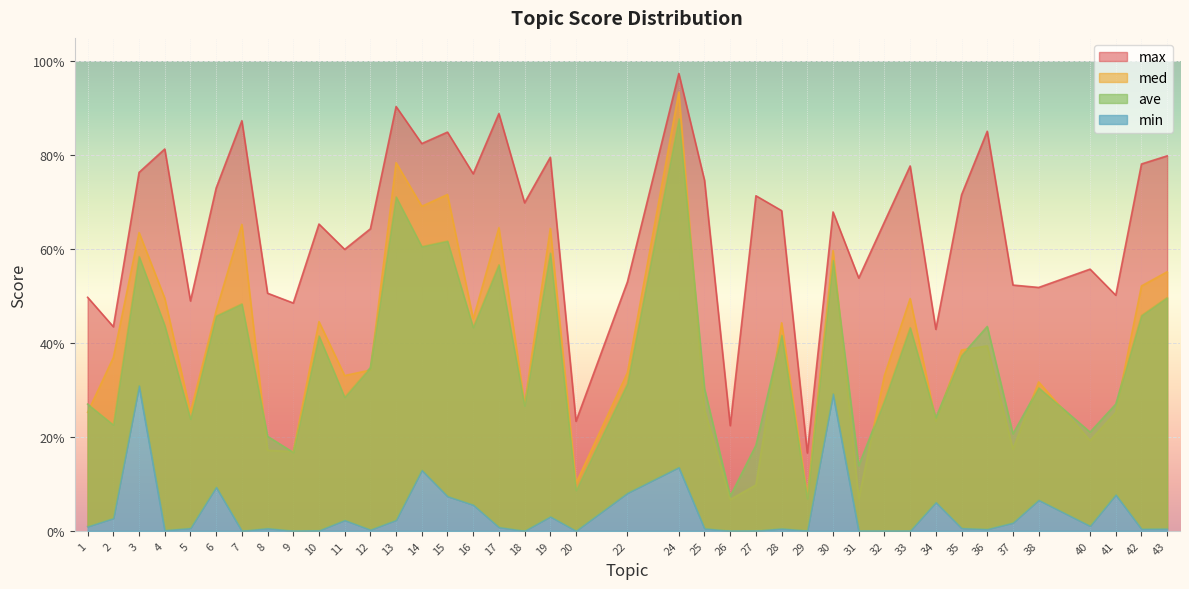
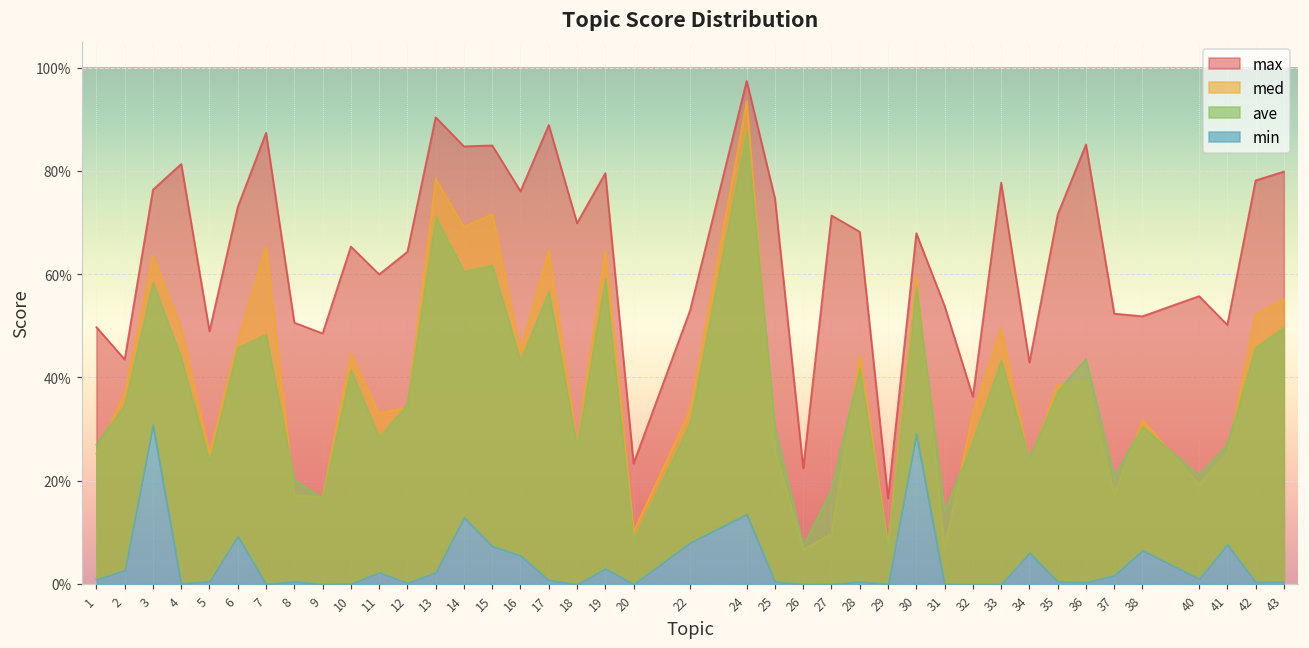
  {
    "max": {
      "1": "50%",
      "2": "43%",
      "3": "76%",
      "4": "81%",
      "5": "49%",
      "6": "73%",
      "7": "87%",
      "8": "51%",
      "9": "49%",
      "10": "65%",
      "11": "60%",
      "12": "64%",
      "13": "90%",
-     "14": "82%",
+     "14": "85%",
      "15": "85%",
      "16": "76%",
      "17": "89%",
      "18": "70%",
      "19": "80%",
      "20": "23%",
      "22": "53%",
      "24": "97%",
      "25": "75%",
      "26": "22%",
      "27": "71%",
      "28": "68%",
      "29": "17%",
      "30": "68%",
      "31": "54%",
-     "32": "66%",
+     "32": "36%",
      "33": "78%",
      "34": "43%",
      "35": "72%",
      "36": "85%",
      "37": "52%",
      "38": "52%",
      "40": "56%",
      "41": "50%",
      "42": "78%",
      "43": "80%"
    },
    "med": {
      "1": "25%",
      "2": "37%",
      "3": "64%",
      "4": "50%",
      "5": "25%",
      "6": "47%",
      "7": "65%",
      "8": "17%",
      "10": "45%",
      "11": "33%",
      "13": "78%",
      "14": "69%",
      "15": "72%",
      "16": "45%",
      "17": "65%",
      "19": "64%",
      "20": "10%",
      "22": "34%",
      "24": "93%",
      "25": "26%",
      "26": "7%",
      "27": "10%",
      "28": "44%",
      "30": "60%",
      "31": "7%",
      "32": "33%",
      "33": "49%",
      "34": "23%",
      "35": "39%",
      "36": "39%",
      "37": "17%",
      "38": "32%",
      "40": "19%",
      "41": "25%",
      "42": "52%",
      "43": "55%"
    },
    "ave": {
      "1": "27%",
-     "2": "23%",
+     "2": "35%",
      "3": "58%",
      "4": "44%",
      "5": "24%",
      "6": "46%",
      "7": "48%",
      "8": "20%",
      "10": "42%",
      "11": "28%",
      "13": "71%",
      "14": "61%",
      "15": "62%",
      "16": "43%",
      "17": "57%",
      "19": "59%",
      "20": "9%",
      "22": "31%",
      "24": "88%",
      "25": "30%",
      "26": "7%",
      "27": "18%",
      "28": "42%",
      "30": "58%",
      "31": "14%",
      "32": "28%",
      "33": "43%",
      "34": "24%",
      "35": "37%",
      "36": "44%",
      "37": "21%",
      "38": "30%",
      "40": "21%",
      "41": "27%",
      "42": "46%",
      "43": "50%"
    },
    "min": {
      "1": "1%",
      "2": "3%",
      "3": "31%",
      "4": "0%",
      "5": "1%",
      "6": "9%",
      "7": "0%",
      "8": "1%",
      "9": "0%",
      "10": "0%",
      "11": "2%",
      "12": "0%",
      "13": "2%",
      "14": "13%",
      "15": "7%",
      "16": "6%",
      "17": "1%",
      "18": "0%",
      "19": "3%",
      "20": "0%",
      "22": "8%",
      "24": "14%",
      "25": "1%",
      "26": "0%",
      "27": "0%",
      "28": "0%",
      "29": "0%",
      "30": "29%",
      "31": "0%",
      "32": "0%",
      "33": "0%",
      "34": "6%",
      "35": "1%",
      "36": "0%",
      "37": "2%",
      "38": "7%",
      "40": "1%",
      "41": "8%",
      "42": "0%",
      "43": "0%"
    }
  }
